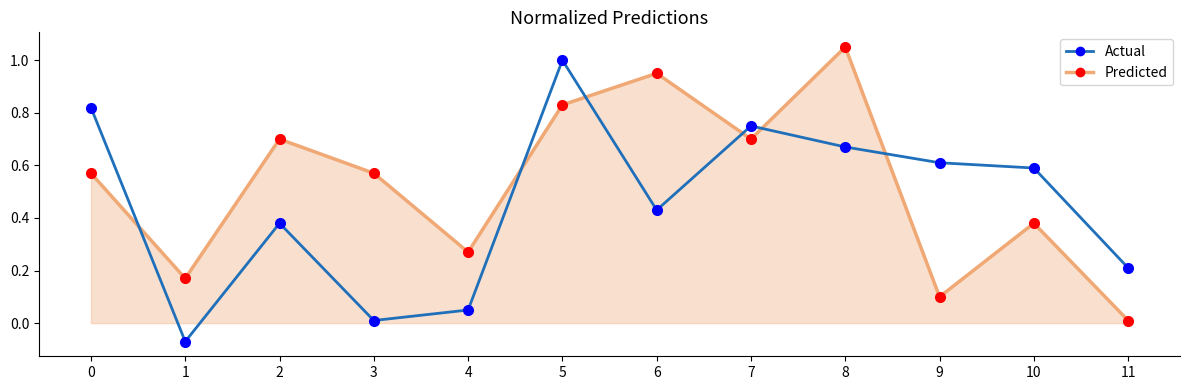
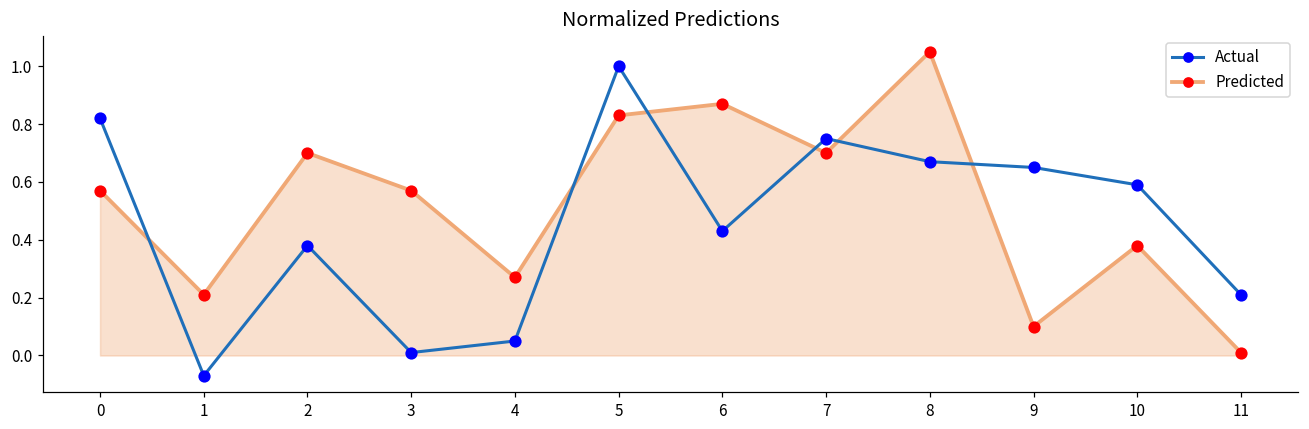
  {
    "Predicted": {
      "0": 0.57,
-     "1": 0.17,
+     "1": 0.21,
      "2": 0.70,
      "3": 0.57,
      "4": 0.27,
      "5": 0.83,
-     "6": 0.95,
+     "6": 0.87,
      "7": 0.70,
      "8": 1.05,
      "9": 0.10,
      "10": 0.38,
      "11": 0.01
    },
    "Actual": {
      "0": 0.82,
      "1": -0.07,
      "2": 0.38,
      "3": 0.01,
      "4": 0.05,
      "5": 1.00,
      "6": 0.43,
      "7": 0.75,
      "8": 0.67,
-     "9": 0.61,
+     "9": 0.65,
      "10": 0.59,
      "11": 0.21
    }
  }
